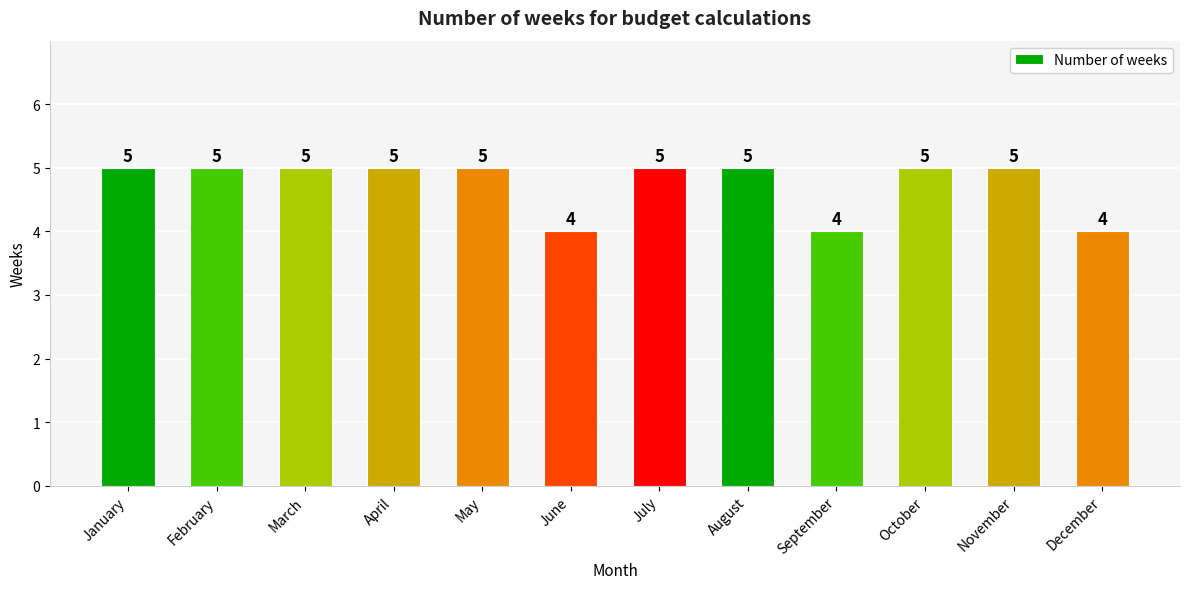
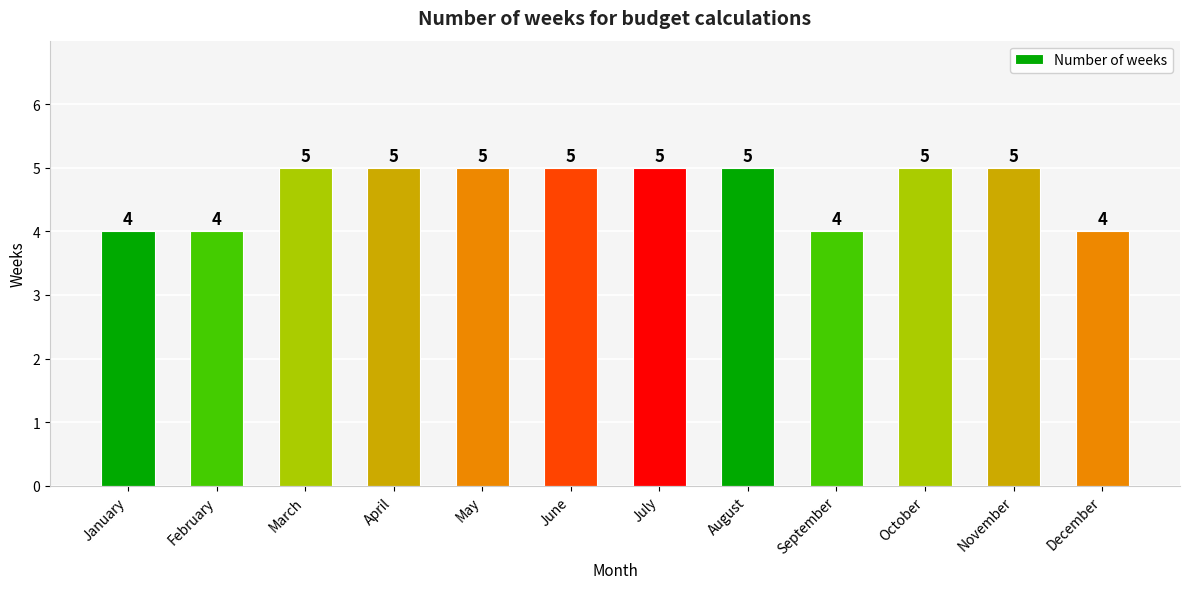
  {
-   "January": 5,
-   "February": 5,
+   "January": 4,
+   "February": 4,
    "March": 5,
    "April": 5,
    "May": 5,
-   "June": 4,
+   "June": 5,
    "July": 5,
    "August": 5,
    "September": 4,
    "October": 5,
    "November": 5,
    "December": 4
  }
